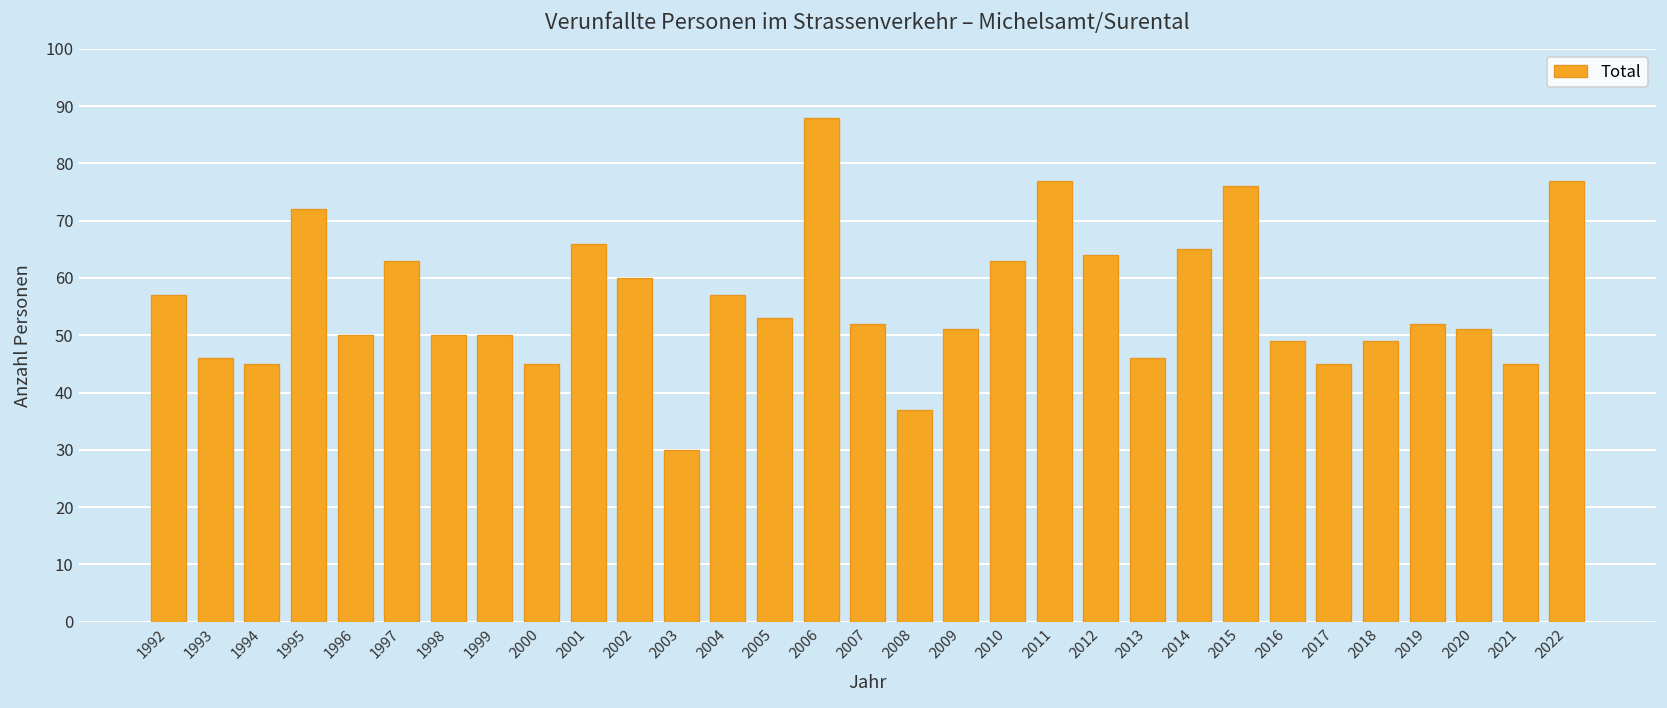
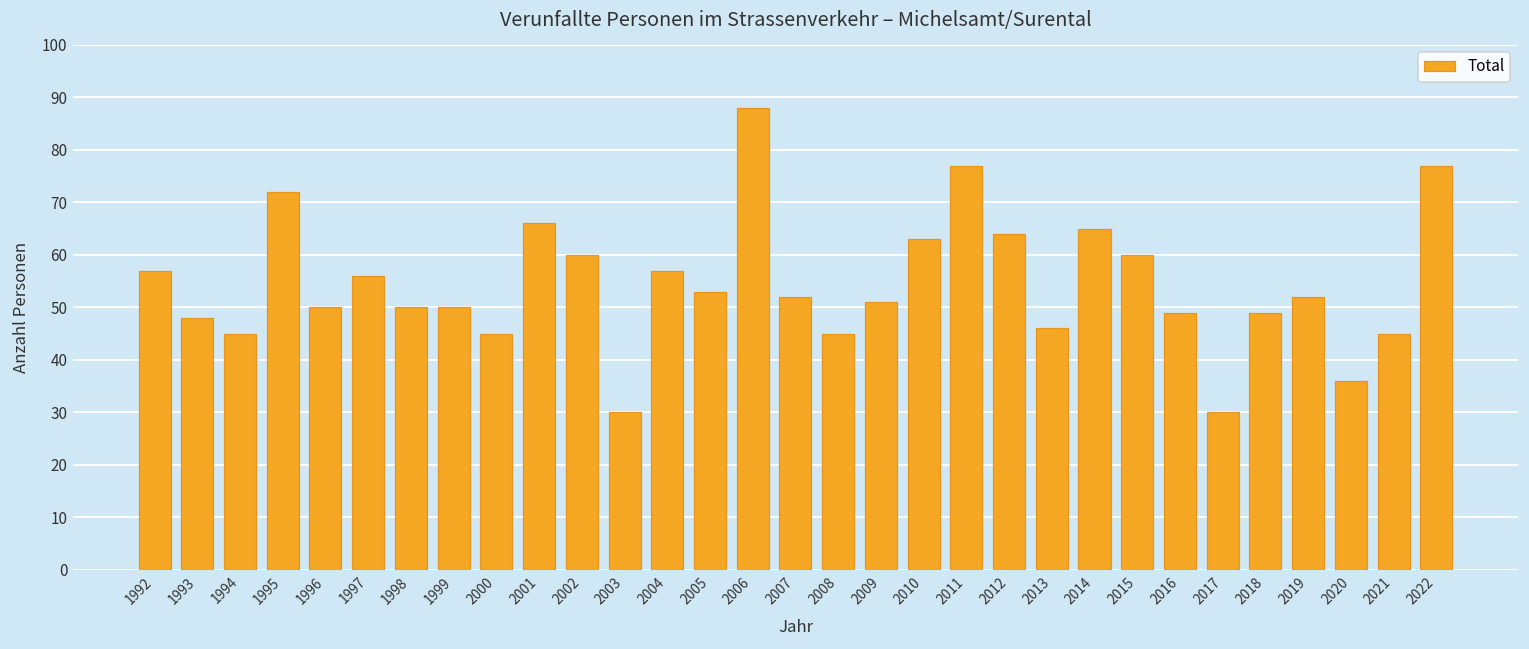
  {
    "1992": 57,
-   "1993": 46,
+   "1993": 48,
    "1994": 45,
    "1995": 72,
    "1996": 50,
-   "1997": 63,
+   "1997": 56,
    "1998": 50,
    "1999": 50,
    "2000": 45,
    "2001": 66,
    "2002": 60,
    "2003": 30,
    "2004": 57,
    "2005": 53,
    "2006": 88,
    "2007": 52,
-   "2008": 37,
+   "2008": 45,
    "2009": 51,
    "2010": 63,
    "2011": 77,
    "2012": 64,
    "2013": 46,
    "2014": 65,
-   "2015": 76,
+   "2015": 60,
    "2016": 49,
-   "2017": 45,
+   "2017": 30,
    "2018": 49,
    "2019": 52,
-   "2020": 51,
+   "2020": 36,
    "2021": 45,
    "2022": 77
  }
